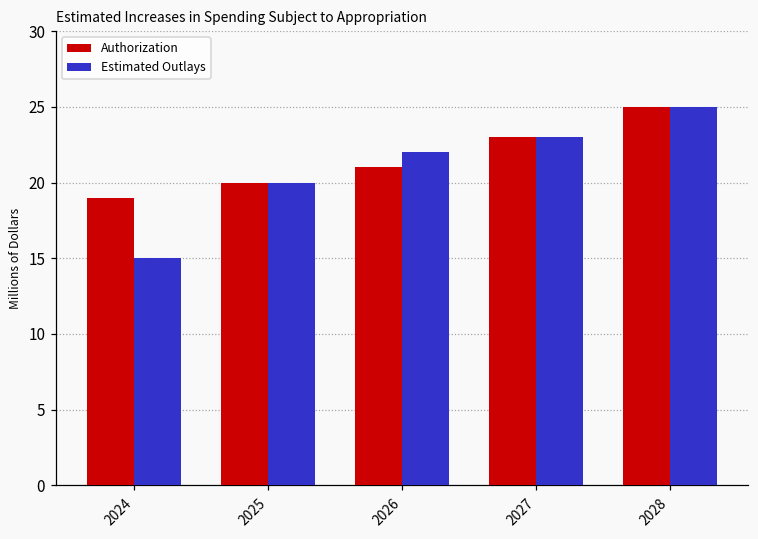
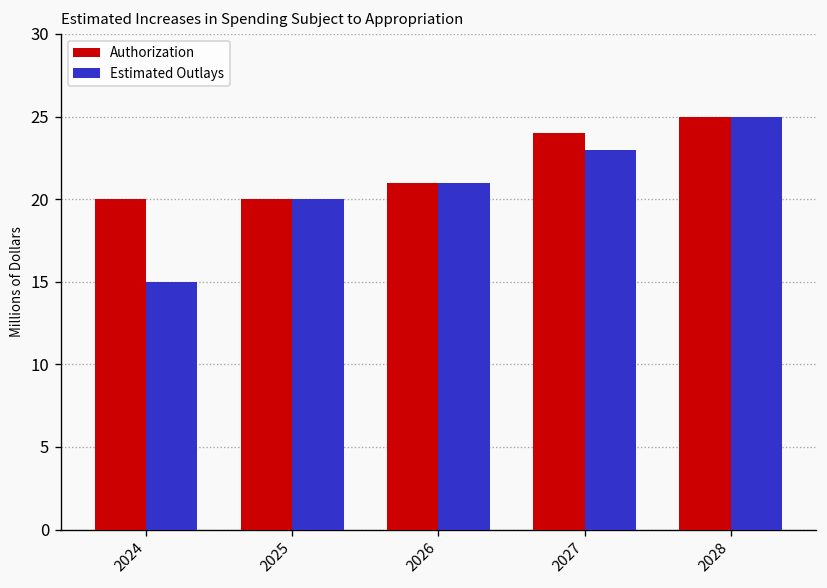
  {
    "Authorization": {
-     "2024": 19,
+     "2024": 20,
      "2025": 20,
      "2026": 21,
-     "2027": 23,
+     "2027": 24,
      "2028": 25
    },
    "Estimated Outlays": {
      "2024": 15,
      "2025": 20,
-     "2026": 22,
+     "2026": 21,
      "2027": 23,
      "2028": 25
    }
  }
